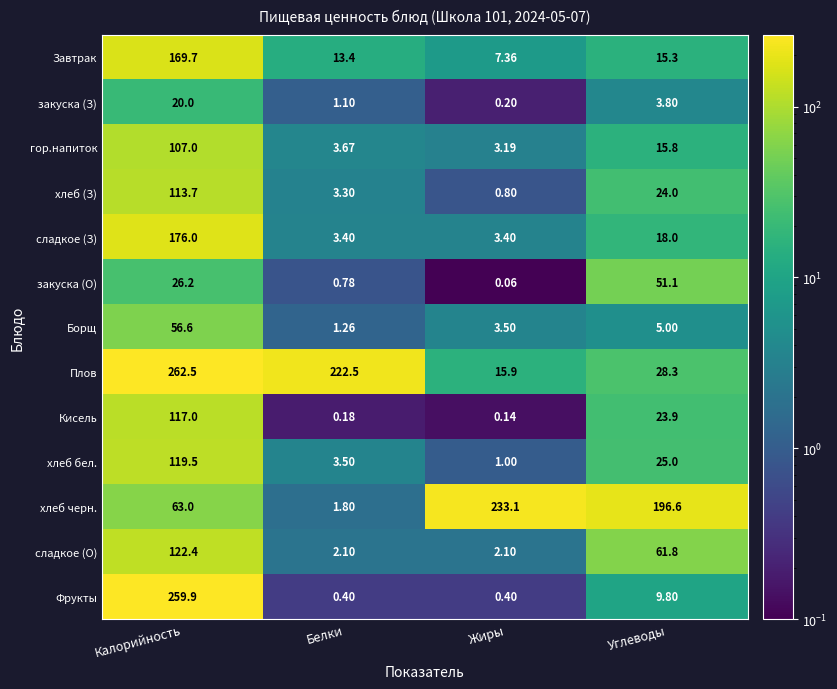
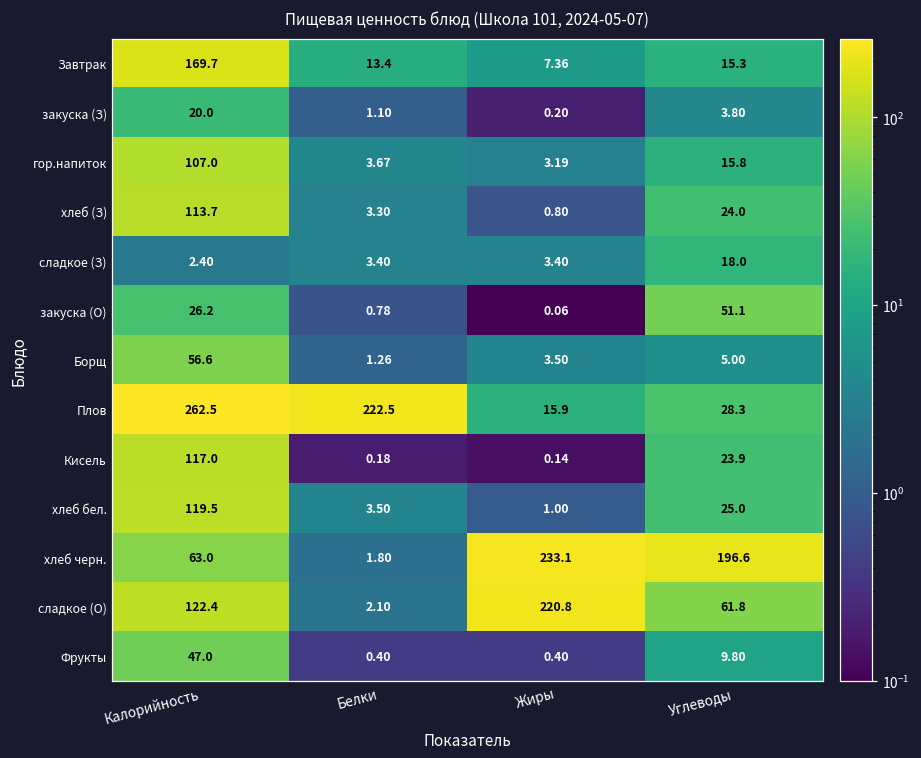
  {
    "Завтрак": {
      "Калорийность": 169.7,
      "Белки": 13.4,
      "Жиры": 7.36,
      "Углеводы": 15.3
    },
    "закуска (З)": {
      "Калорийность": 20.0,
      "Белки": 1.10,
      "Жиры": 0.20,
      "Углеводы": 3.80
    },
    "гор.напиток": {
      "Калорийность": 107.0,
      "Белки": 3.67,
      "Жиры": 3.19,
      "Углеводы": 15.8
    },
    "хлеб (З)": {
      "Калорийность": 113.7,
      "Белки": 3.30,
      "Жиры": 0.80,
      "Углеводы": 24.0
    },
    "сладкое (З)": {
-     "Калорийность": 176.0,
+     "Калорийность": 2.40,
      "Белки": 3.40,
      "Жиры": 3.40,
      "Углеводы": 18.0
    },
    "закуска (О)": {
      "Калорийность": 26.2,
      "Белки": 0.78,
      "Жиры": 0.06,
      "Углеводы": 51.1
    },
    "Борщ": {
      "Калорийность": 56.6,
      "Белки": 1.26,
      "Жиры": 3.50,
      "Углеводы": 5.00
    },
    "Плов": {
      "Калорийность": 262.5,
      "Белки": 222.5,
      "Жиры": 15.9,
      "Углеводы": 28.3
    },
    "Кисель": {
      "Калорийность": 117.0,
      "Белки": 0.18,
      "Жиры": 0.14,
      "Углеводы": 23.9
    },
    "хлеб бел.": {
      "Калорийность": 119.5,
      "Белки": 3.50,
      "Жиры": 1.00,
      "Углеводы": 25.0
    },
    "хлеб черн.": {
      "Калорийность": 63.0,
      "Белки": 1.80,
      "Жиры": 233.1,
      "Углеводы": 196.6
    },
    "сладкое (О)": {
      "Калорийность": 122.4,
      "Белки": 2.10,
-     "Жиры": 2.10,
+     "Жиры": 220.8,
      "Углеводы": 61.8
    },
    "Фрукты": {
-     "Калорийность": 259.9,
+     "Калорийность": 47.0,
      "Белки": 0.40,
      "Жиры": 0.40,
      "Углеводы": 9.80
    }
  }
